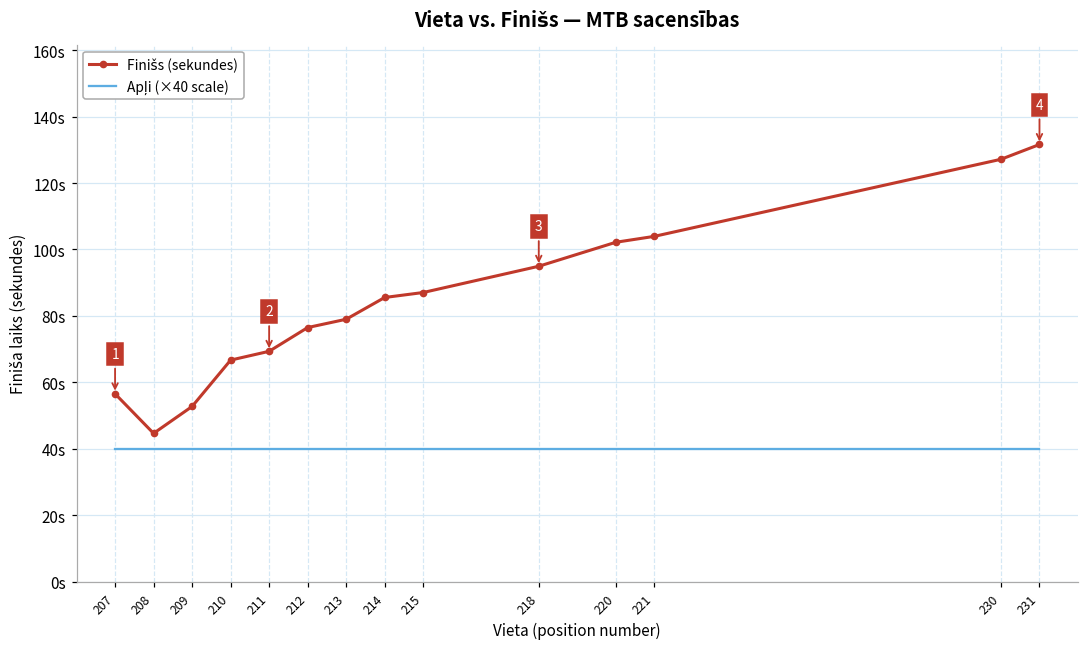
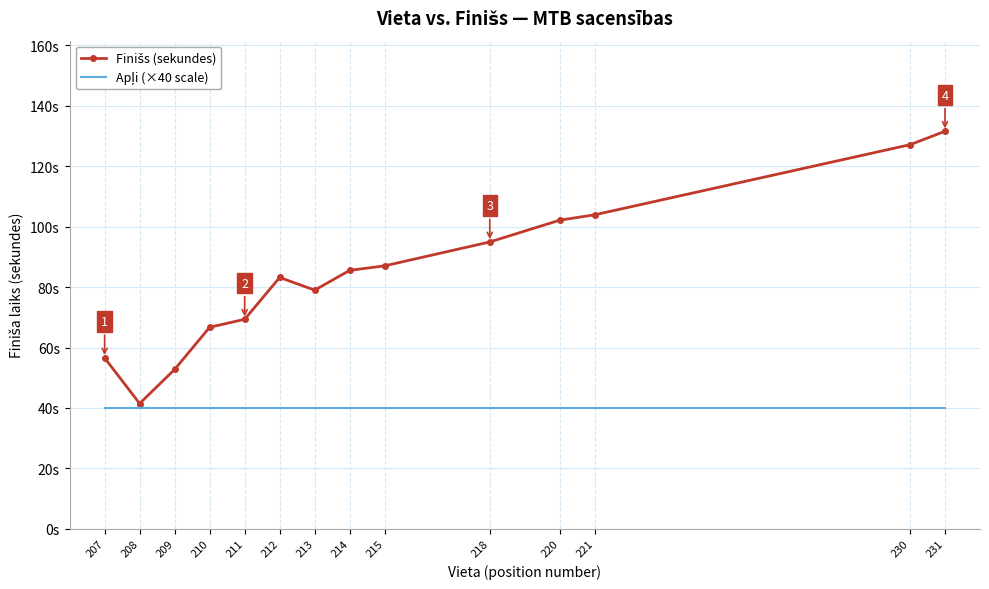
  {
    "Finišs (sekundes)": {
-     "208": "45s",
+     "208": "41s",
      "209": "53s",
      "210": "67s",
-     "212": "77s",
+     "212": "83s",
      "213": "79s",
      "214": "86s",
      "215": "87s",
      "220": "102s",
      "221": "104s",
      "230": "127s"
    },
    "Apļi (×40 scale)": {
      "207": "40s",
      "208": "40s",
      "209": "40s",
      "210": "40s",
      "211": "40s",
      "212": "40s",
      "213": "40s",
      "214": "40s",
      "215": "40s",
      "218": "40s",
      "220": "40s",
      "221": "40s",
      "230": "40s",
      "231": "40s"
    }
  }
